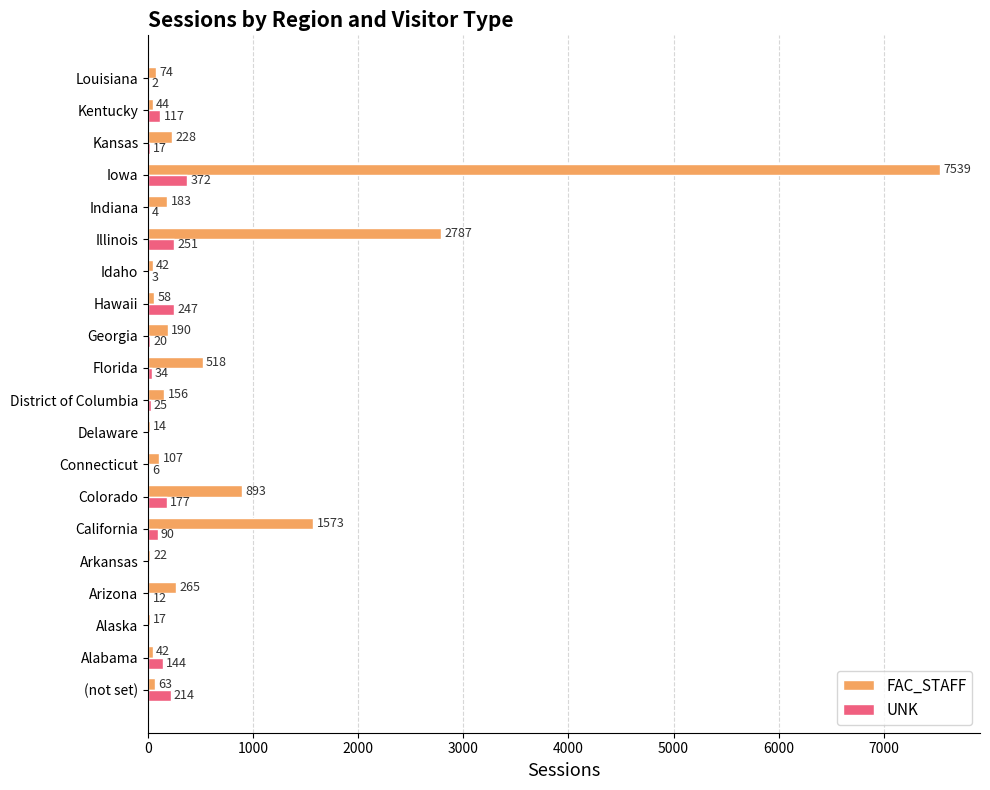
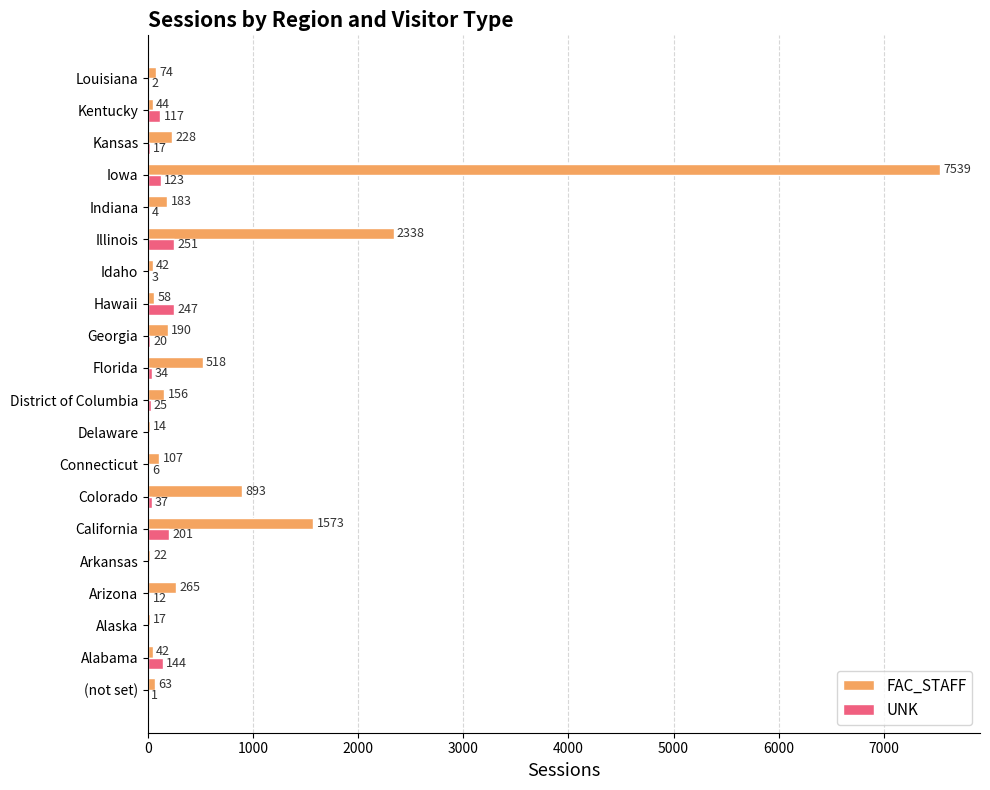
  {
    "FAC_STAFF": {
      "Louisiana": 74,
      "Kentucky": 44,
      "Kansas": 228,
      "Iowa": 7539,
      "Indiana": 183,
-     "Illinois": 2787,
+     "Illinois": 2338,
      "Idaho": 42,
      "Hawaii": 58,
      "Georgia": 190,
      "Florida": 518,
      "District of Columbia": 156,
      "Delaware": 14,
      "Connecticut": 107,
      "Colorado": 893,
      "California": 1573,
      "Arkansas": 22,
      "Arizona": 265,
      "Alaska": 17,
      "Alabama": 42,
      "(not set)": 63
    },
    "UNK": {
      "Louisiana": 2,
      "Kentucky": 117,
      "Kansas": 17,
-     "Iowa": 372,
+     "Iowa": 123,
      "Indiana": 4,
      "Illinois": 251,
      "Idaho": 3,
      "Hawaii": 247,
      "Georgia": 20,
      "Florida": 34,
      "District of Columbia": 25,
      "Connecticut": 6,
-     "Colorado": 177,
-     "California": 90,
+     "Colorado": 37,
+     "California": 201,
      "Arizona": 12,
      "Alabama": 144,
-     "(not set)": 214
+     "(not set)": 1
    }
  }
